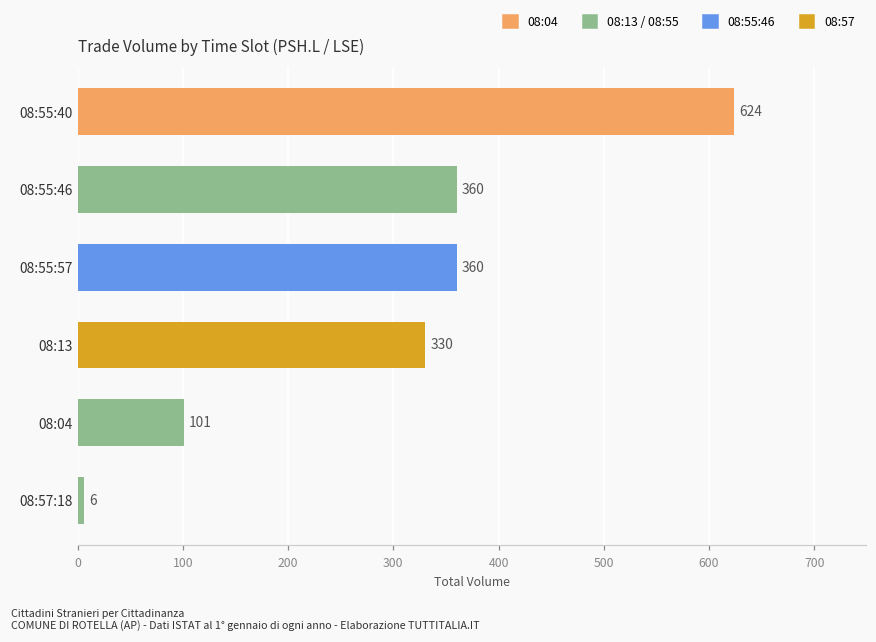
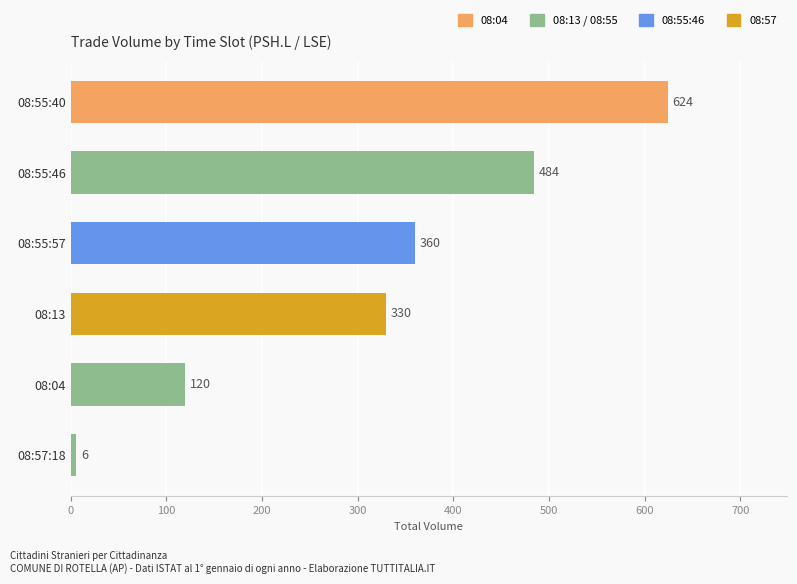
  {
    "08:55:40": 624,
-   "08:55:46": 360,
+   "08:55:46": 484,
    "08:55:57": 360,
    "08:13": 330,
-   "08:04": 101,
+   "08:04": 120,
    "08:57:18": 6
  }
